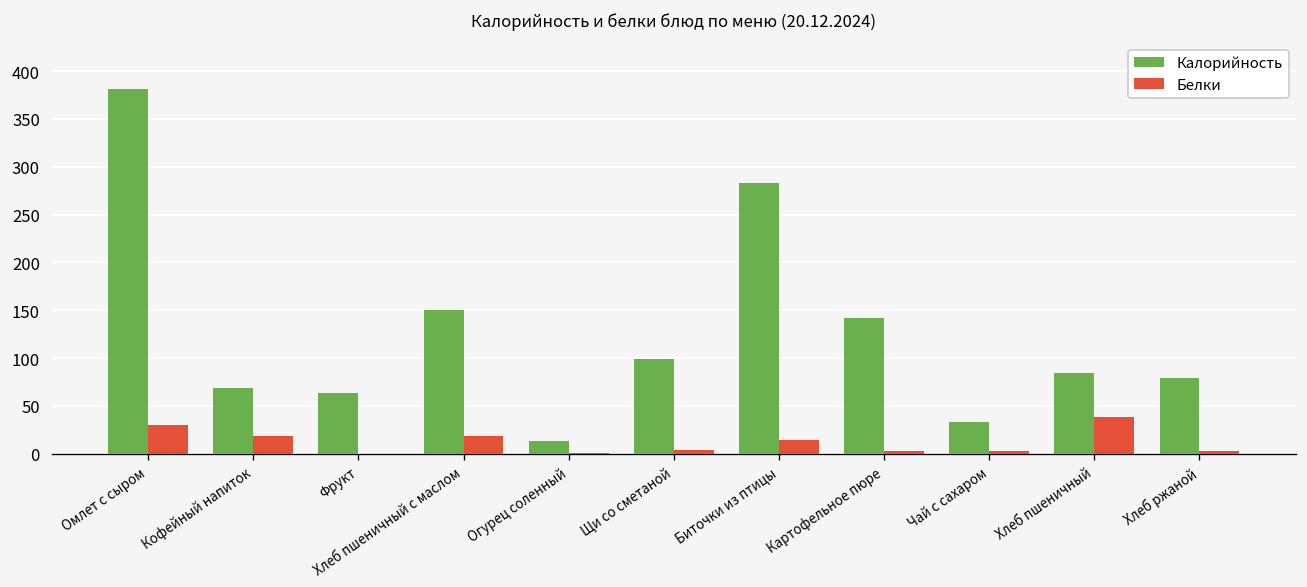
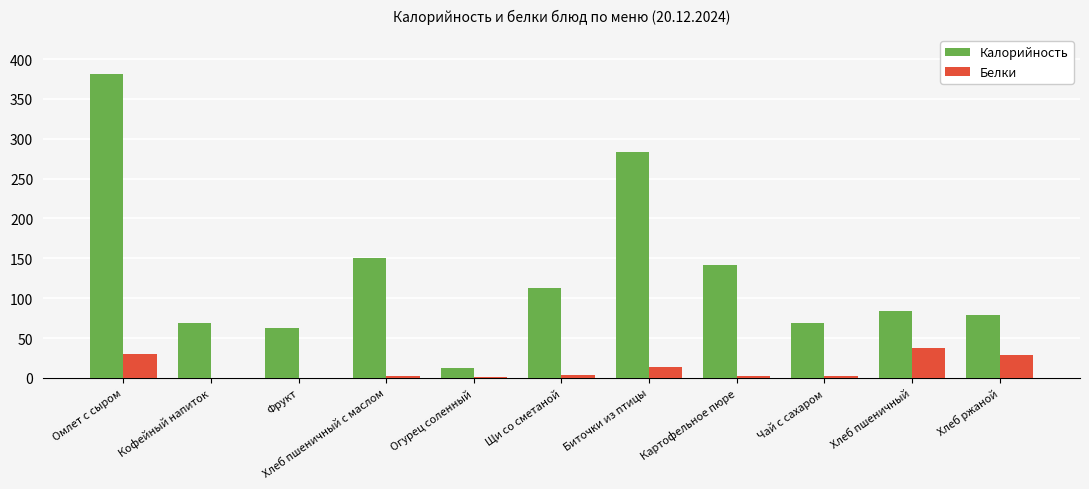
  {
    "Калорийность": {
      "Омлет с сыром": 380,
      "Кофейный напиток": 70,
      "Фрукт": 60,
      "Хлеб пшеничный с маслом": 150,
      "Огурец соленный": 10,
-     "Щи со сметаной": 100,
+     "Щи со сметаной": 110,
      "Биточки из птицы": 280,
      "Картофельное пюре": 140,
-     "Чай с сахаром": 30,
+     "Чай с сахаром": 70,
      "Хлеб пшеничный": 80,
      "Хлеб ржаной": 80
    },
    "Белки": {
      "Омлет с сыром": 30,
-     "Кофейный напиток": 20,
+     "Кофейный напиток": 0,
      "Фрукт": 0,
-     "Хлеб пшеничный с маслом": 20,
+     "Хлеб пшеничный с маслом": 0,
      "Щи со сметаной": 0,
      "Биточки из птицы": 10,
      "Хлеб пшеничный": 40,
-     "Хлеб ржаной": 0
+     "Хлеб ржаной": 30
    }
  }
